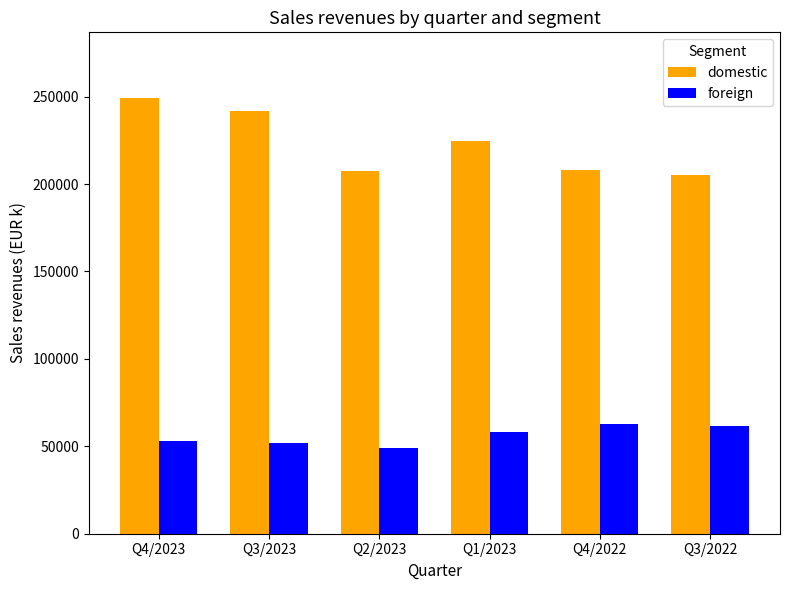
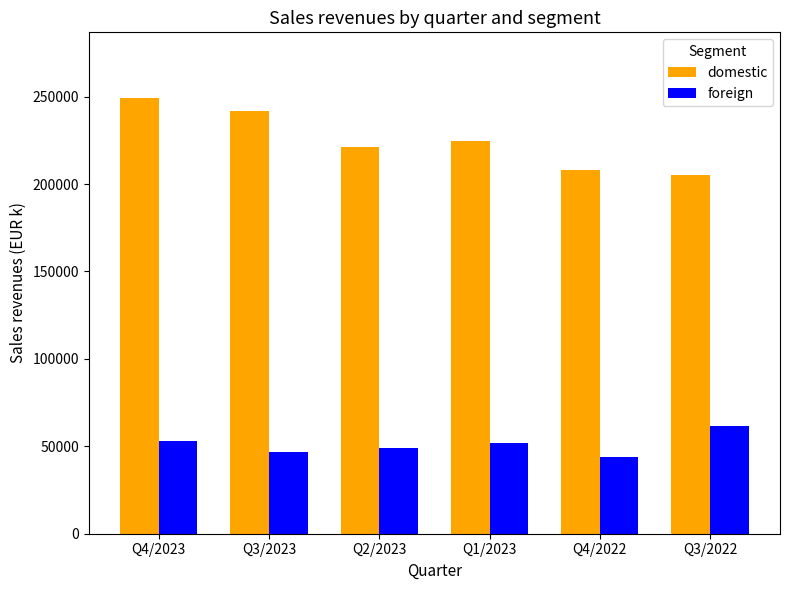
  {
    "domestic": {
      "Q4/2023": 249000,
      "Q3/2023": 242000,
-     "Q2/2023": 207000,
+     "Q2/2023": 221000,
      "Q1/2023": 225000,
      "Q4/2022": 208000,
      "Q3/2022": 205000
    },
    "foreign": {
      "Q4/2023": 53000,
-     "Q3/2023": 52000,
+     "Q3/2023": 47000,
      "Q2/2023": 49000,
-     "Q1/2023": 58000,
-     "Q4/2022": 63000,
+     "Q1/2023": 52000,
+     "Q4/2022": 44000,
      "Q3/2022": 62000
    }
  }
